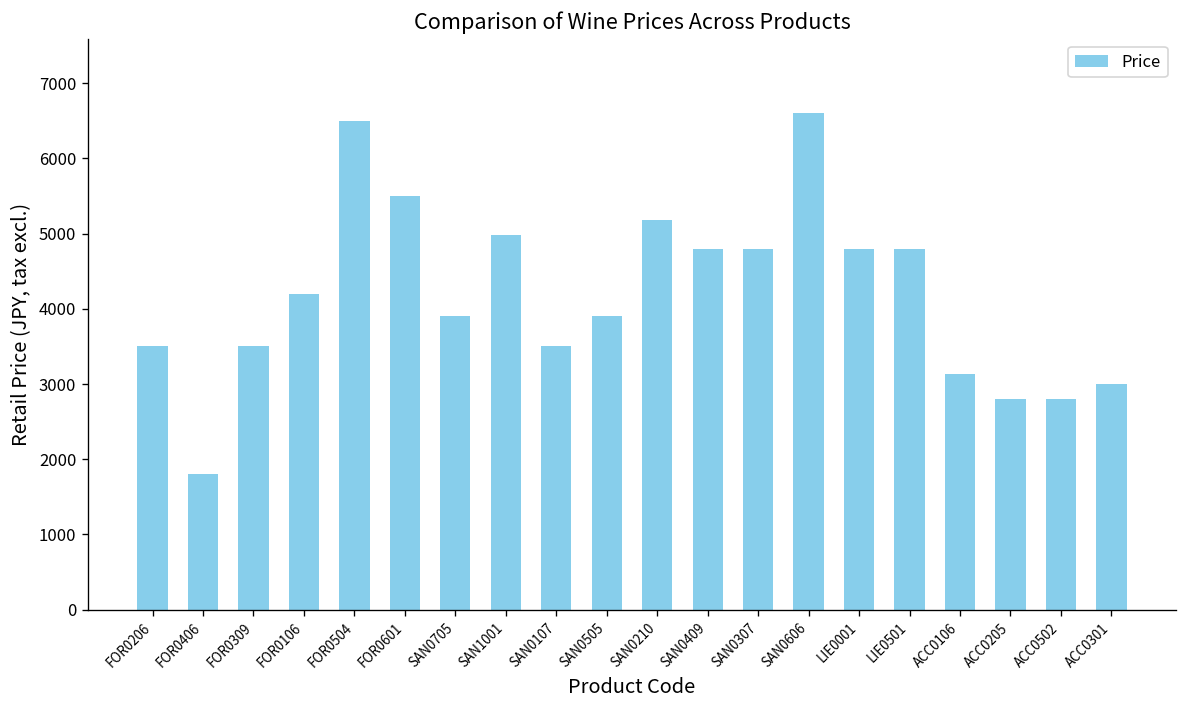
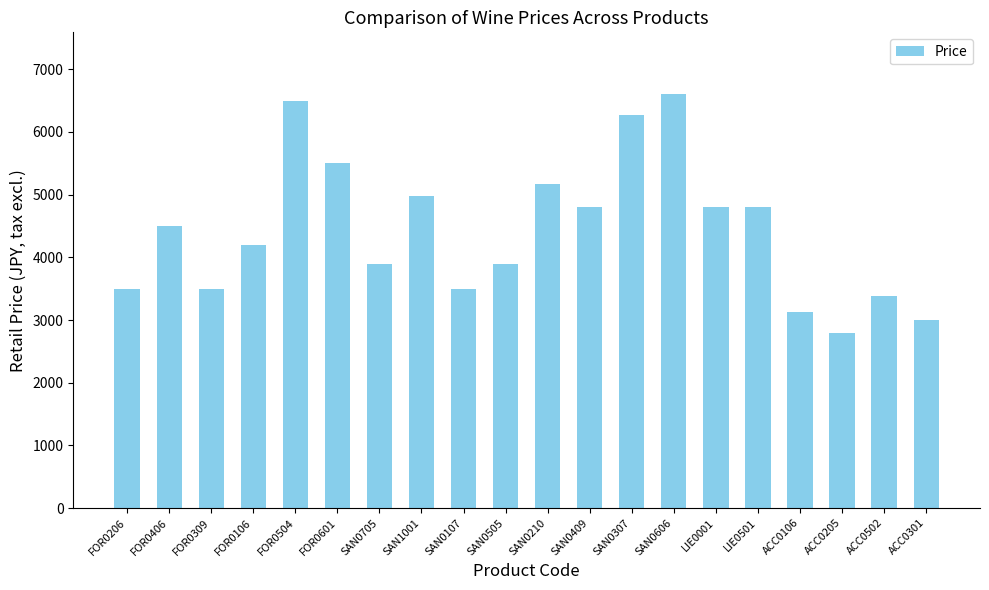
  {
    "FOR0206": 3500,
-   "FOR0406": 1800,
+   "FOR0406": 4500,
    "FOR0309": 3500,
    "FOR0106": 4200,
    "FOR0504": 6500,
    "FOR0601": 5500,
    "SAN0705": 3900,
    "SAN1001": 5000,
    "SAN0107": 3500,
    "SAN0505": 3900,
    "SAN0210": 5200,
    "SAN0409": 4800,
-   "SAN0307": 4800,
+   "SAN0307": 6300,
    "SAN0606": 6600,
    "LIE0001": 4800,
    "LIE0501": 4800,
    "ACC0106": 3100,
    "ACC0205": 2800,
-   "ACC0502": 2800,
+   "ACC0502": 3400,
    "ACC0301": 3000
  }
